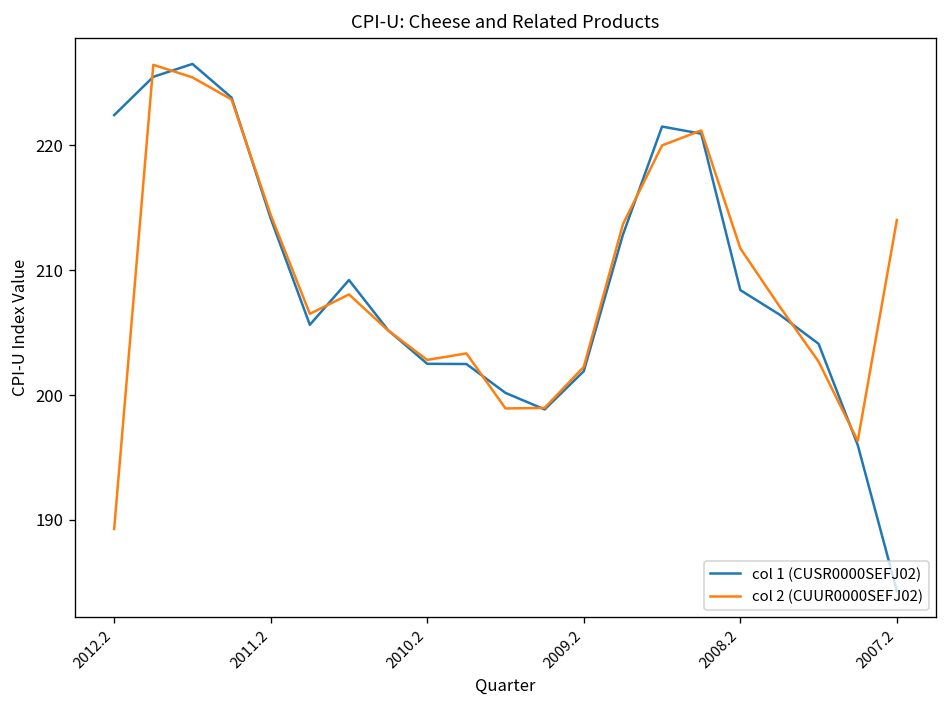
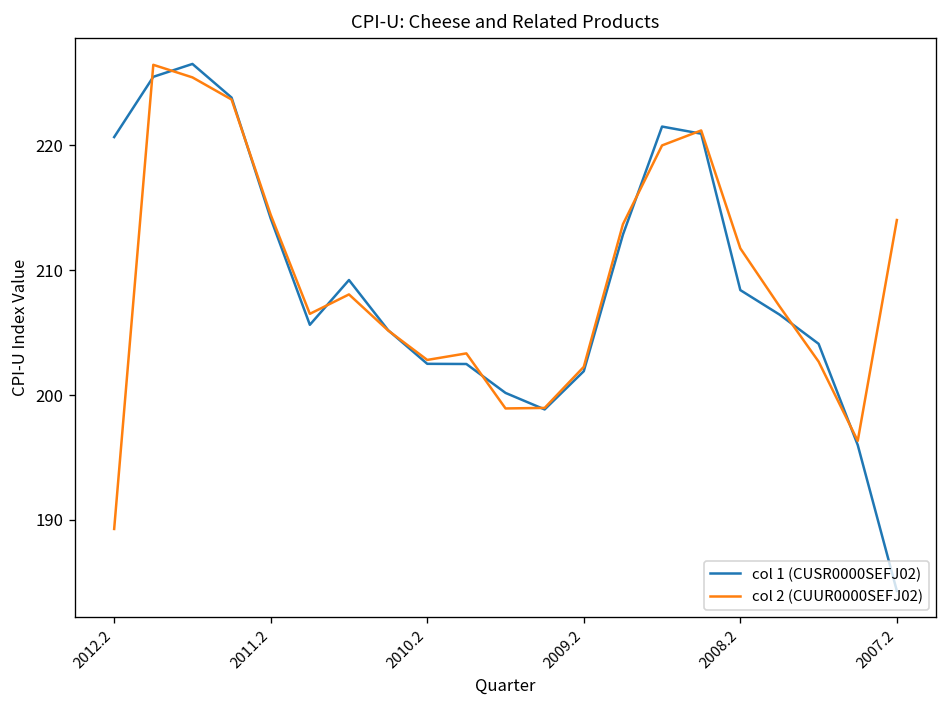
  {
    "col 1 (CUSR0000SEFJ02)": {
-     "2012.2": 222.4,
+     "2012.2": 220.7,
      "2011.2": 214.1,
      "2010.2": 202.5,
      "2009.2": 201.9,
      "2008.2": 208.4
    },
    "col 2 (CUUR0000SEFJ02)": {
      "2012.2": 189.3,
      "2011.2": 214.4,
      "2010.2": 202.8,
      "2009.2": 202.3,
      "2008.2": 211.8,
      "2007.2": 214.0
    }
  }
